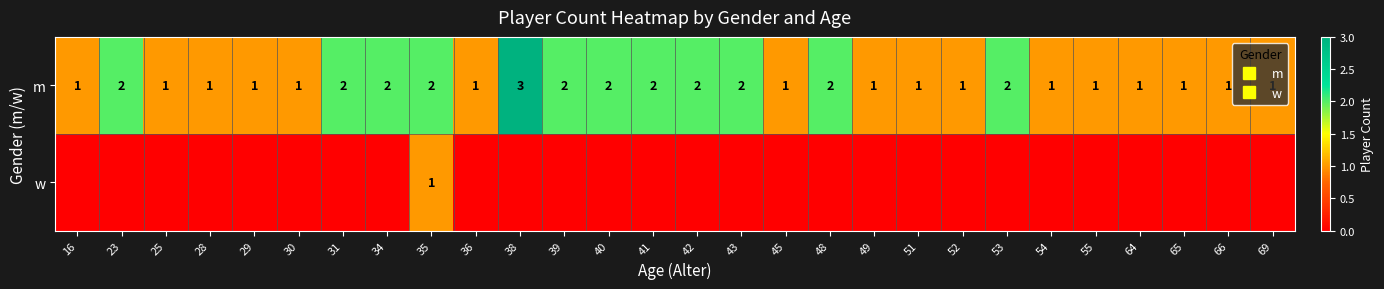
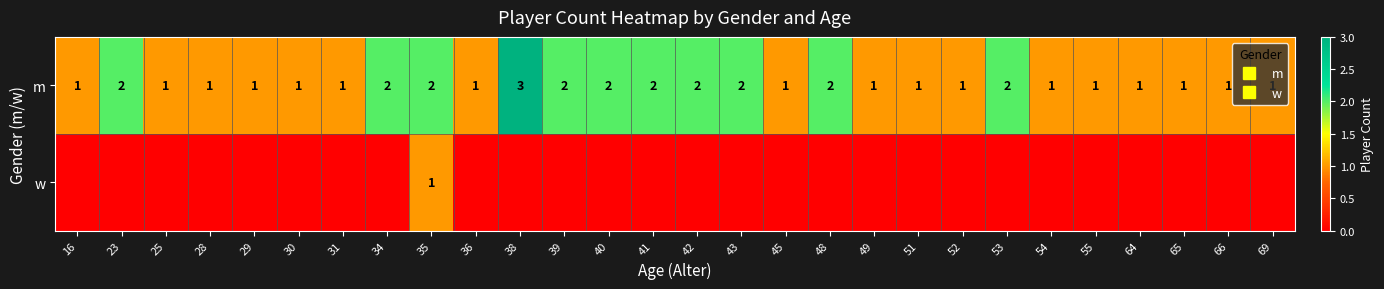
  {
    "m": {
      "16": 1,
      "23": 2,
      "25": 1,
      "28": 1,
      "29": 1,
      "30": 1,
-     "31": 2,
+     "31": 1,
      "34": 2,
      "35": 2,
      "36": 1,
      "38": 3,
      "39": 2,
      "40": 2,
      "41": 2,
      "42": 2,
      "43": 2,
      "45": 1,
      "48": 2,
      "49": 1,
      "51": 1,
      "52": 1,
      "53": 2,
      "54": 1,
      "55": 1,
      "64": 1,
      "65": 1,
      "66": 1
    },
    "w": {
      "35": 1
    }
  }
